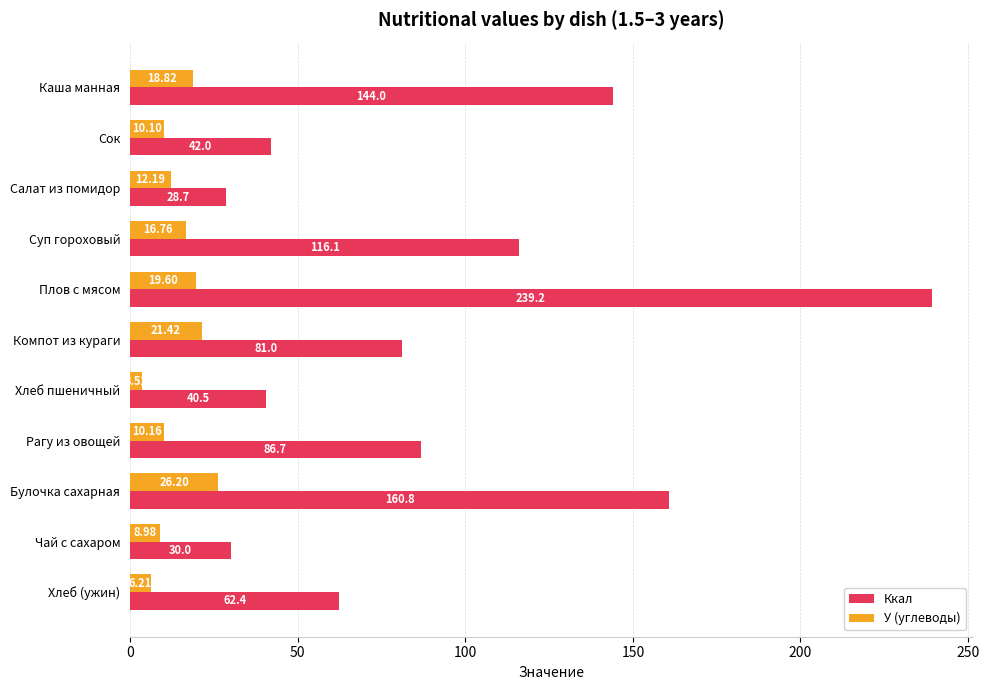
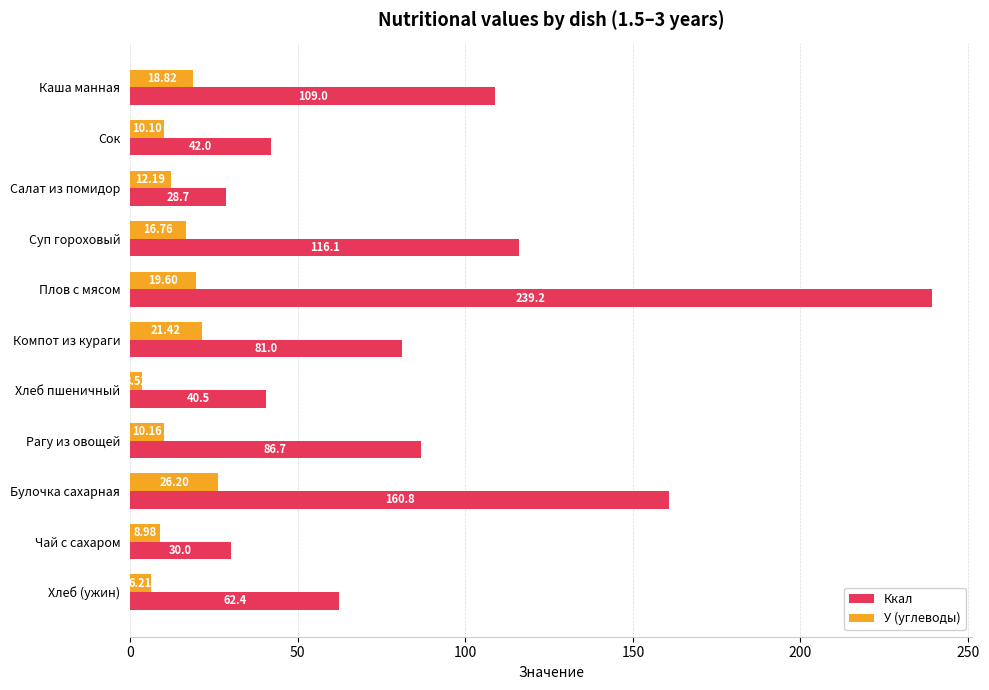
  {
    "Ккал": {
-     "Каша манная": 144.0,
+     "Каша манная": 109.0,
      "Сок": 42.0,
      "Салат из помидор": 28.7,
      "Суп гороховый": 116.1,
      "Плов с мясом": 239.2,
      "Компот из кураги": 81.0,
      "Хлеб пшеничный": 40.5,
      "Рагу из овощей": 86.7,
      "Булочка сахарная": 160.8,
      "Чай с сахаром": 30.0,
      "Хлеб (ужин)": 62.4
    },
    "У (углеводы)": {
      "Каша манная": 18.82,
      "Сок": 10.10,
      "Салат из помидор": 12.19,
      "Суп гороховый": 16.76,
      "Плов с мясом": 19.60,
      "Компот из кураги": 21.42,
      "Рагу из овощей": 10.16,
      "Булочка сахарная": 26.20,
      "Чай с сахаром": 8.98,
      "Хлеб (ужин)": 6.21
    }
  }
